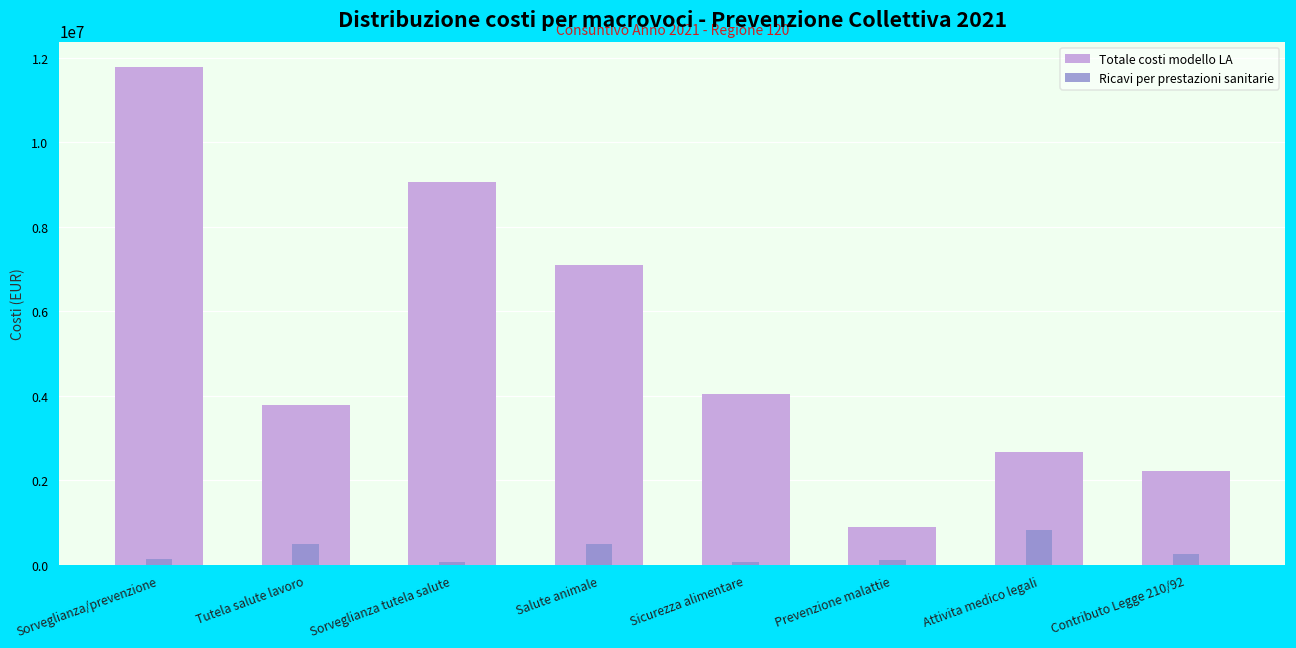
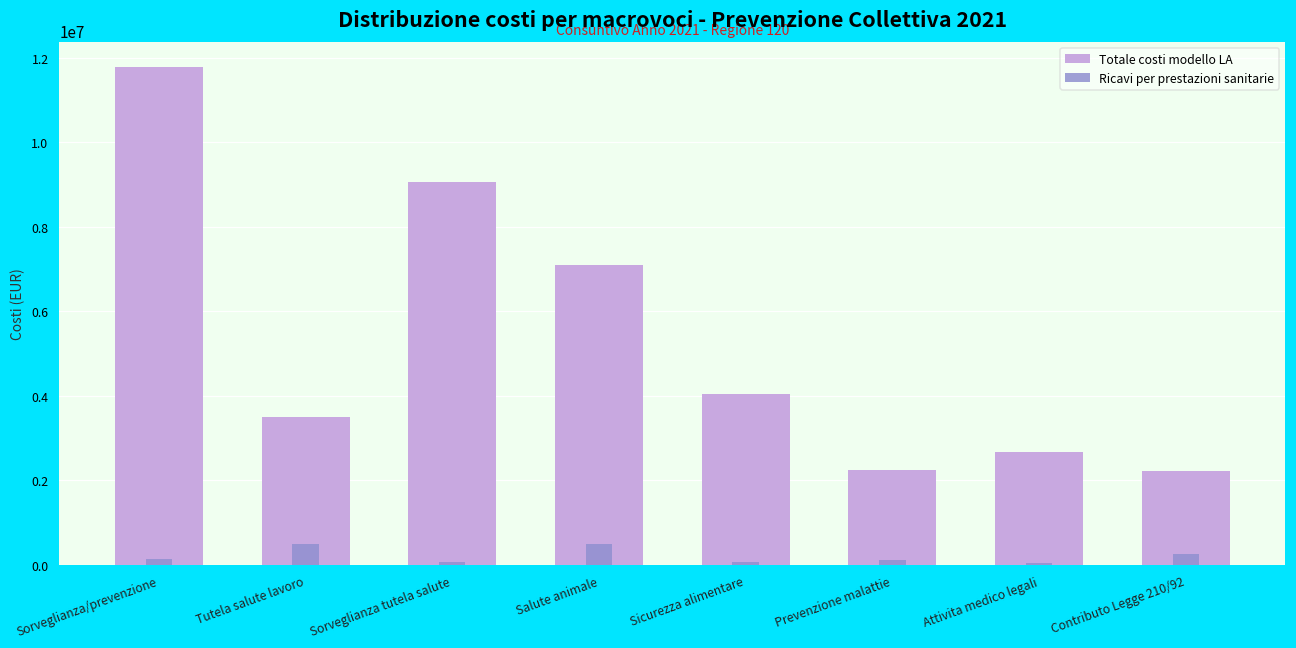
  {
    "Totale costi modello LA": {
      "Sorveglianza/prevenzione": 11800000,
-     "Tutela salute lavoro": 3800000,
+     "Tutela salute lavoro": 3500000,
      "Sorveglianza tutela salute": 9000000,
      "Salute animale": 7100000,
      "Sicurezza alimentare": 4000000,
-     "Prevenzione malattie": 900000,
+     "Prevenzione malattie": 2200000,
      "Attivita medico legali": 2700000,
      "Contributo Legge 210/92": 2200000
    },
    "Ricavi per prestazioni sanitarie": {
-     "Attivita medico legali": 800000
+     "Attivita medico legali": 0
    }
  }
